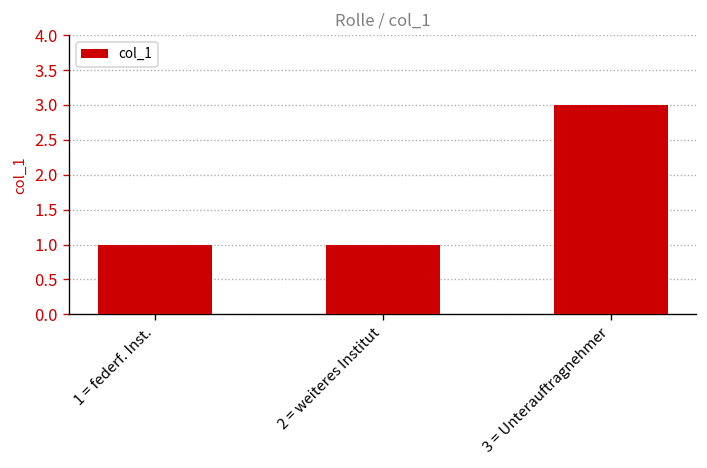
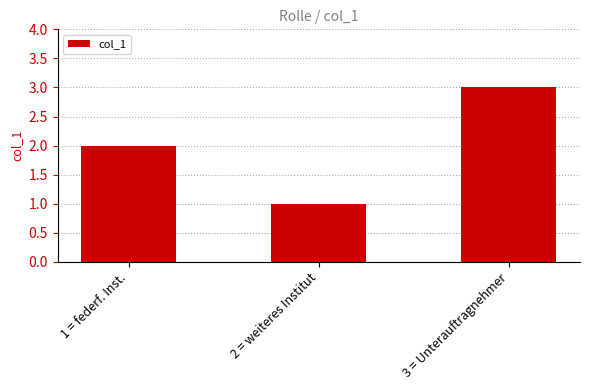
  {
-   "1 = federf. Inst.": 1,
+   "1 = federf. Inst.": 2,
    "2 = weiteres Institut": 1,
    "3 = Unterauftragnehmer": 3
  }
